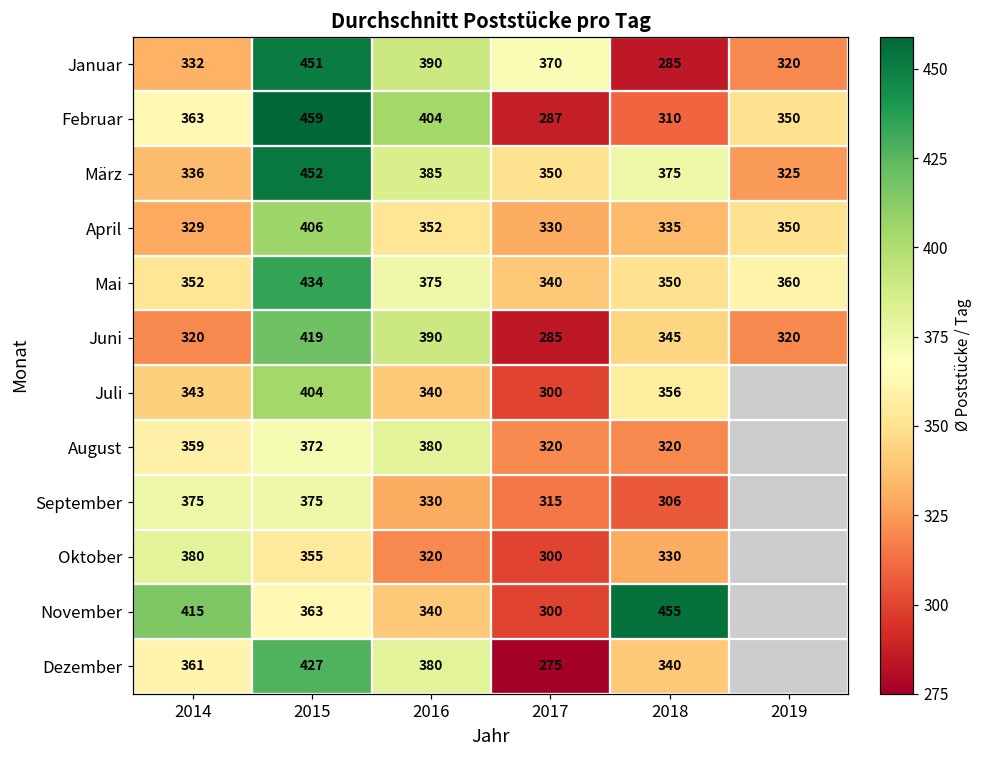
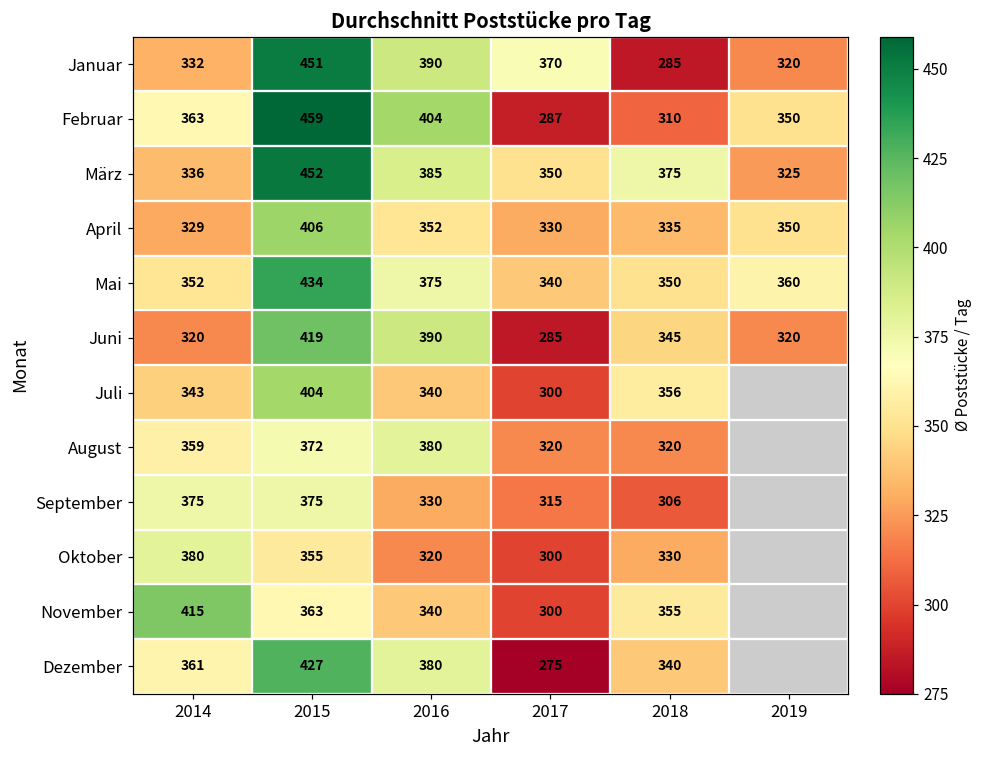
  {
    "Januar": {
      "2014": 332,
      "2015": 451,
      "2016": 390,
      "2017": 370,
      "2018": 285,
      "2019": 320
    },
    "Februar": {
      "2014": 363,
      "2015": 459,
      "2016": 404,
      "2017": 287,
      "2018": 310,
      "2019": 350
    },
    "März": {
      "2014": 336,
      "2015": 452,
      "2016": 385,
      "2017": 350,
      "2018": 375,
      "2019": 325
    },
    "April": {
      "2014": 329,
      "2015": 406,
      "2016": 352,
      "2017": 330,
      "2018": 335,
      "2019": 350
    },
    "Mai": {
      "2014": 352,
      "2015": 434,
      "2016": 375,
      "2017": 340,
      "2018": 350,
      "2019": 360
    },
    "Juni": {
      "2014": 320,
      "2015": 419,
      "2016": 390,
      "2017": 285,
      "2018": 345,
      "2019": 320
    },
    "Juli": {
      "2014": 343,
      "2015": 404,
      "2016": 340,
      "2017": 300,
      "2018": 356
    },
    "August": {
      "2014": 359,
      "2015": 372,
      "2016": 380,
      "2017": 320,
      "2018": 320
    },
    "September": {
      "2014": 375,
      "2015": 375,
      "2016": 330,
      "2017": 315,
      "2018": 306
    },
    "Oktober": {
      "2014": 380,
      "2015": 355,
      "2016": 320,
      "2017": 300,
      "2018": 330
    },
    "November": {
      "2014": 415,
      "2015": 363,
      "2016": 340,
      "2017": 300,
-     "2018": 455
+     "2018": 355
    },
    "Dezember": {
      "2014": 361,
      "2015": 427,
      "2016": 380,
      "2017": 275,
      "2018": 340
    }
  }
